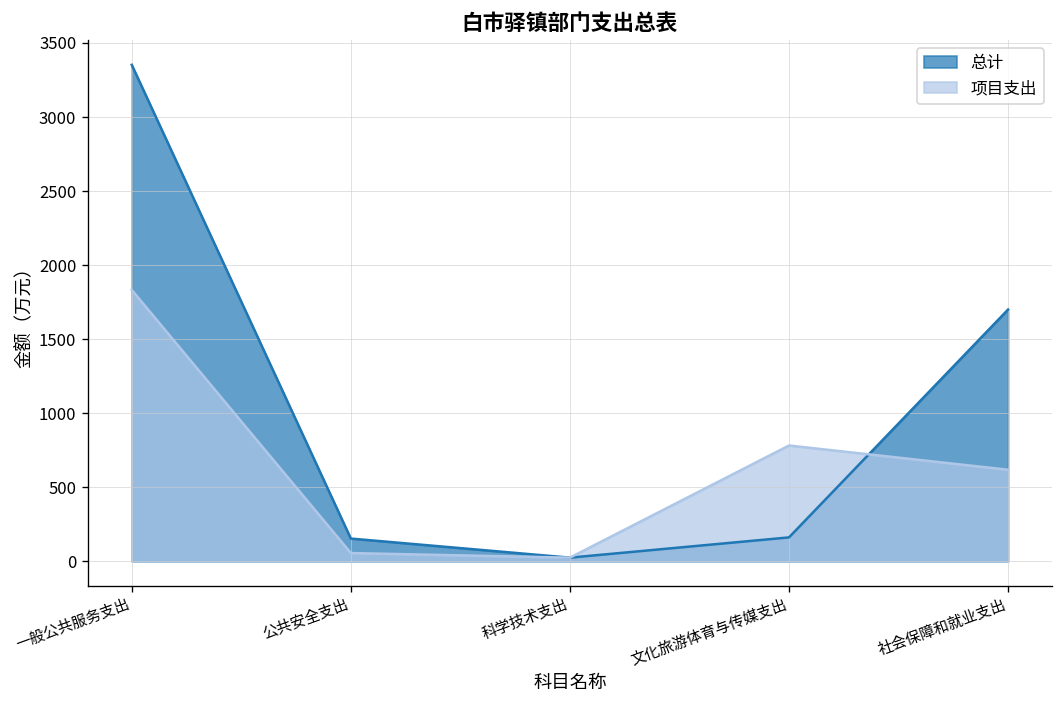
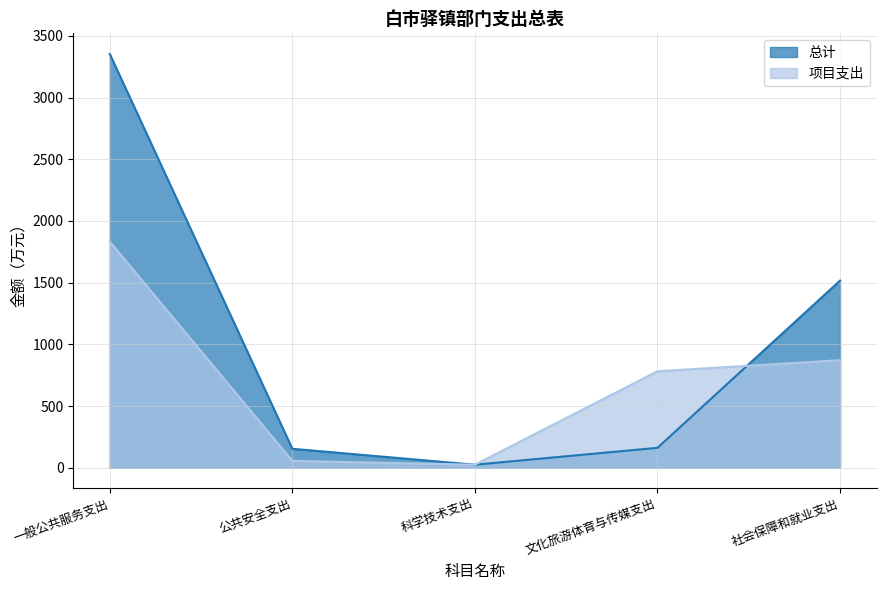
  {
    "总计": {
      "一般公共服务支出": 3350,
      "公共安全支出": 150,
      "文化旅游体育与传媒支出": 160,
-     "社会保障和就业支出": 1700
+     "社会保障和就业支出": 1520
    },
    "项目支出": {
      "一般公共服务支出": 1830,
      "公共安全支出": 60,
      "文化旅游体育与传媒支出": 780,
-     "社会保障和就业支出": 620
+     "社会保障和就业支出": 870
    }
  }
